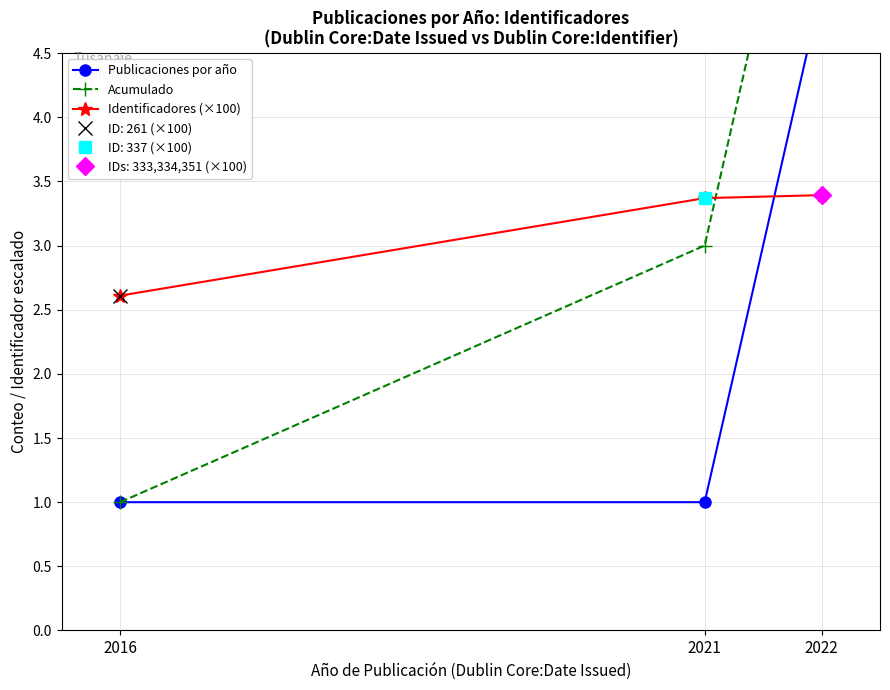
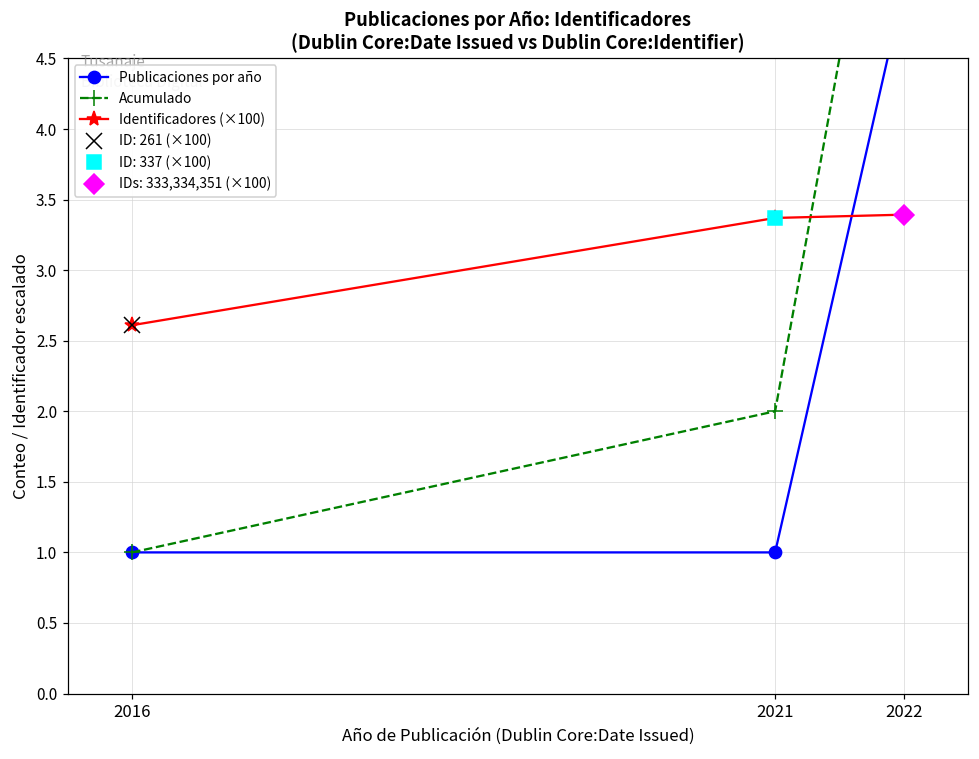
  {
    "Publicaciones por año": {
      "2021": 1
    },
    "Acumulado": {
-     "2021": 3
+     "2021": 2
    }
  }
